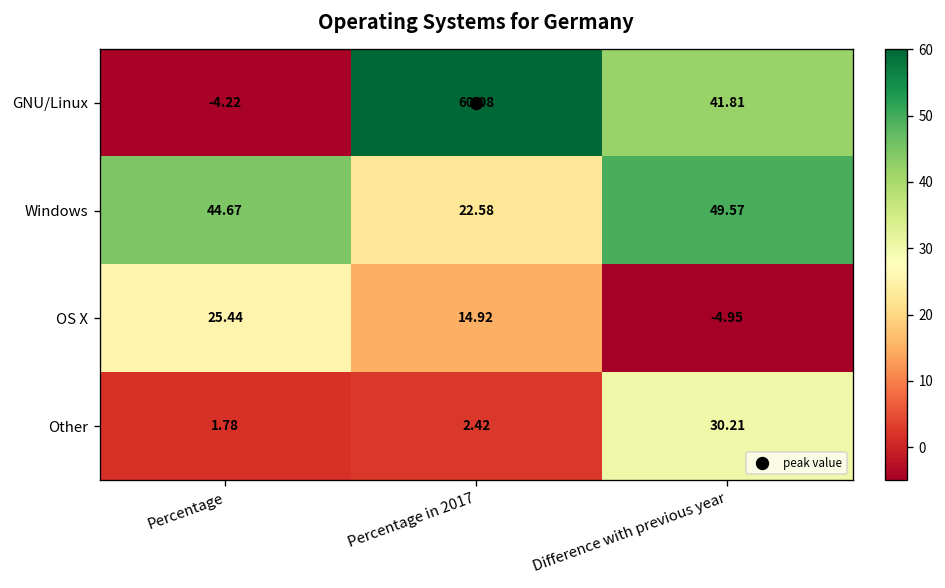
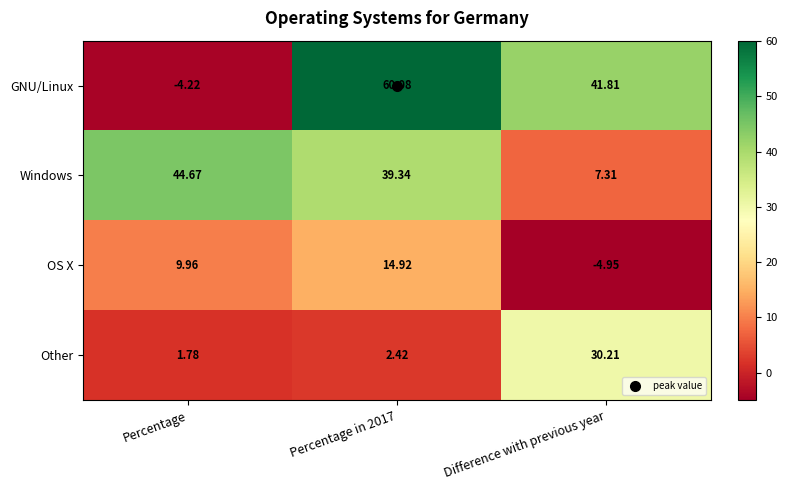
  {
    "GNU/Linux": {
      "Percentage": -4.22,
      "Difference with previous year": 41.81
    },
    "Windows": {
      "Percentage": 44.67,
-     "Percentage in 2017": 22.58,
-     "Difference with previous year": 49.57
+     "Percentage in 2017": 39.34,
+     "Difference with previous year": 7.31
    },
    "OS X": {
-     "Percentage": 25.44,
+     "Percentage": 9.96,
      "Percentage in 2017": 14.92,
      "Difference with previous year": -4.95
    },
    "Other": {
      "Percentage": 1.78,
      "Percentage in 2017": 2.42,
      "Difference with previous year": 30.21
    }
  }
